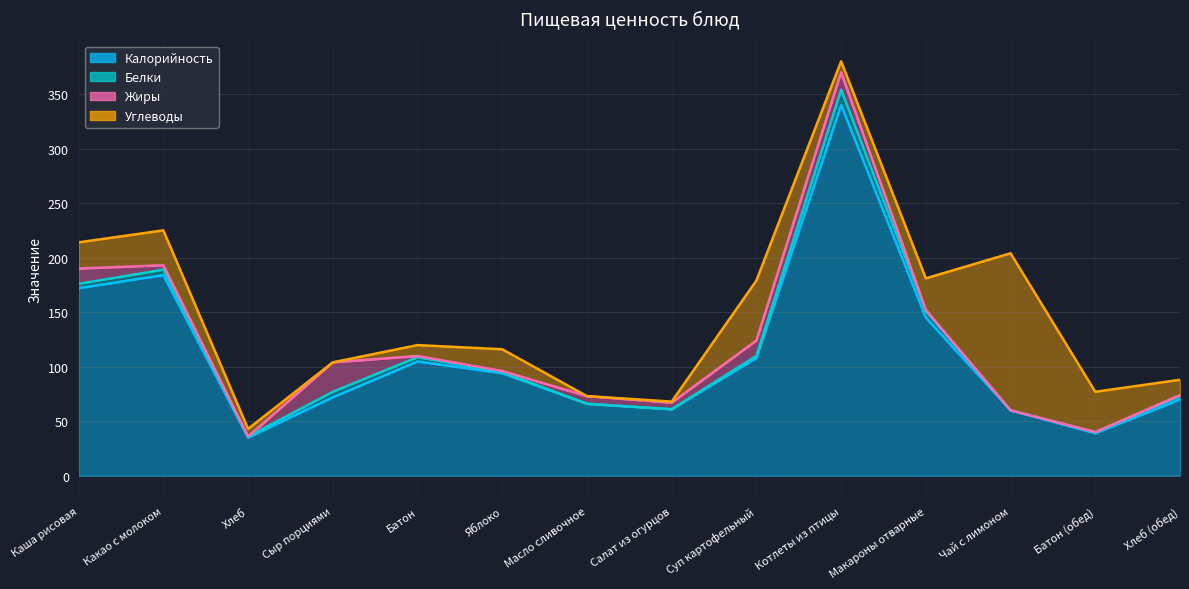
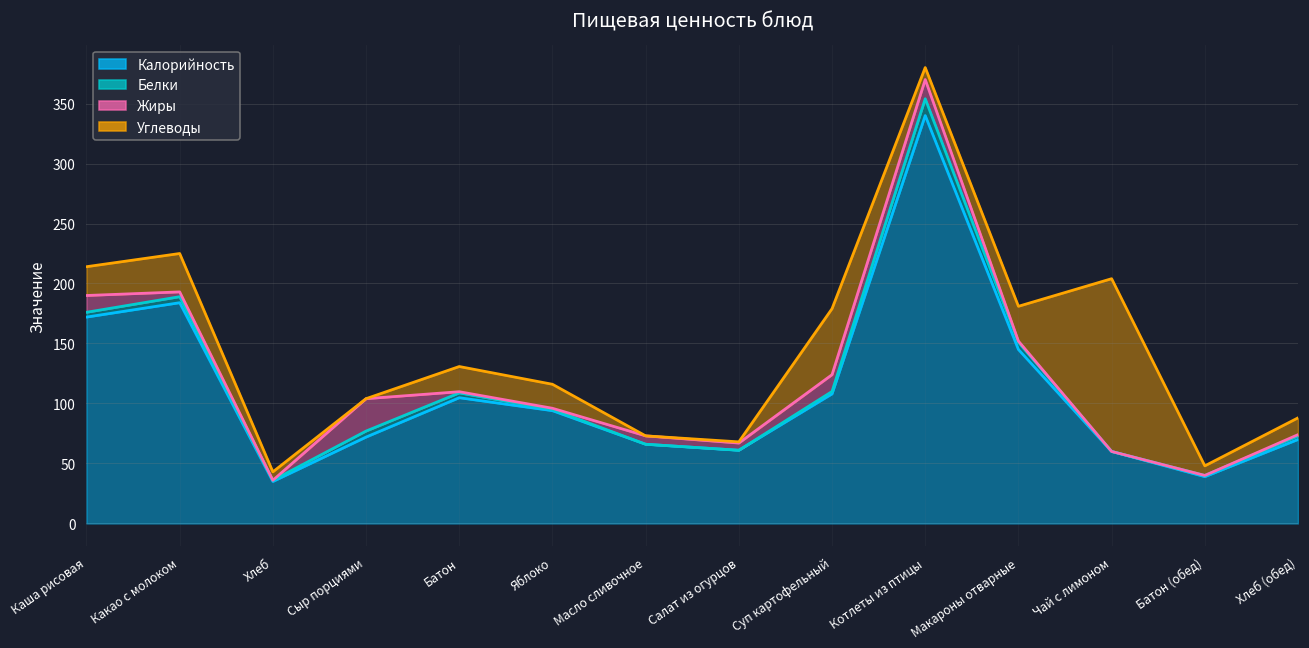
  {
    "Жиры": {
      "Каша рисовая": 14,
      "Какао с молоком": 4,
      "Суп картофельный": 14,
      "Котлеты из птицы": 16
    },
    "Углеводы": {
      "Каша рисовая": 24,
      "Какао с молоком": 32,
      "Хлеб": 7,
-     "Батон": 10,
+     "Батон": 21,
      "Яблоко": 20,
      "Суп картофельный": 55,
      "Котлеты из птицы": 10,
      "Макароны отварные": 29,
      "Чай с лимоном": 144,
-     "Батон (обед)": 37,
+     "Батон (обед)": 8,
      "Хлеб (обед)": 14
    }
  }
